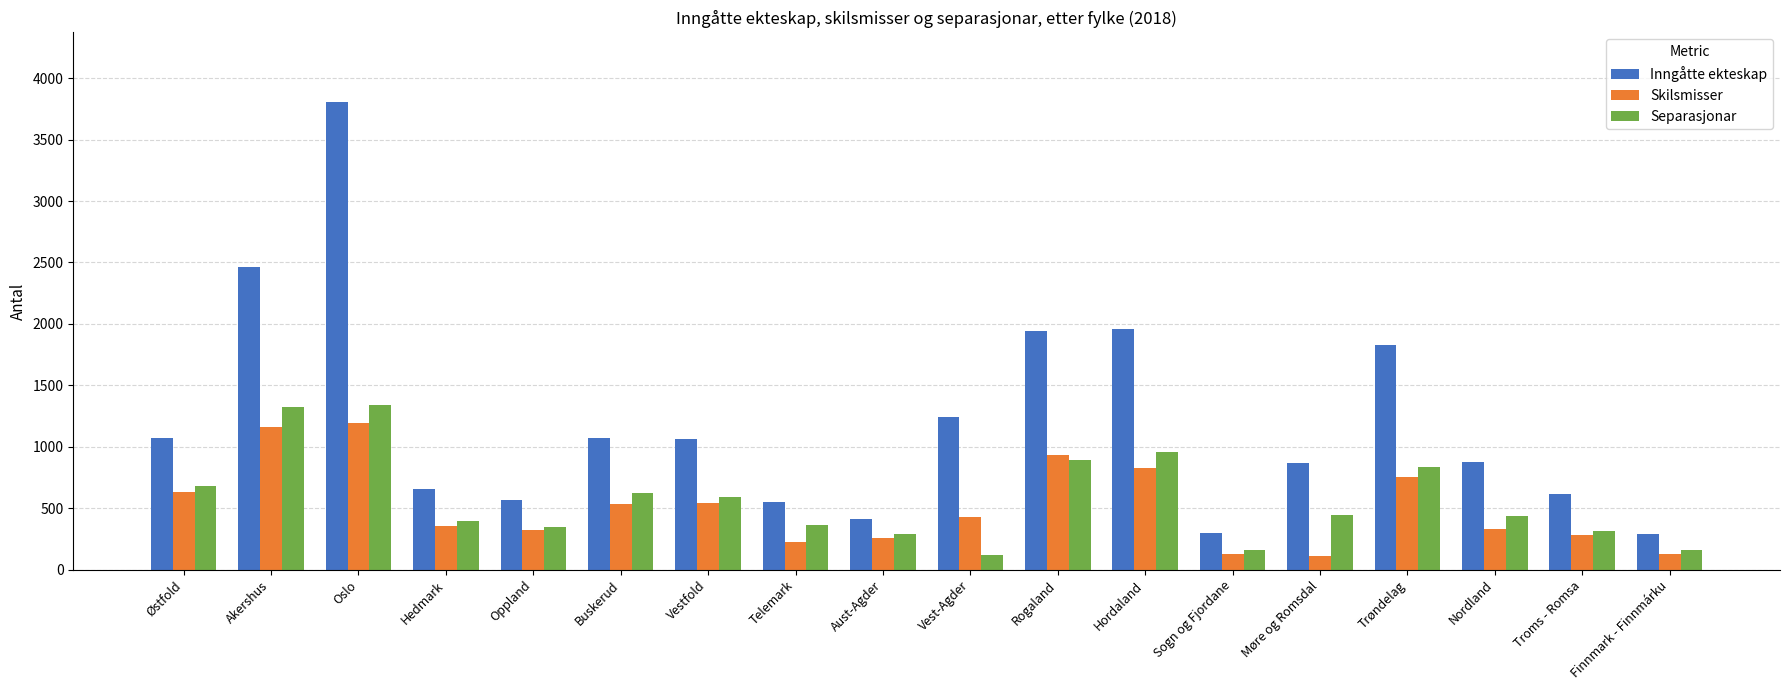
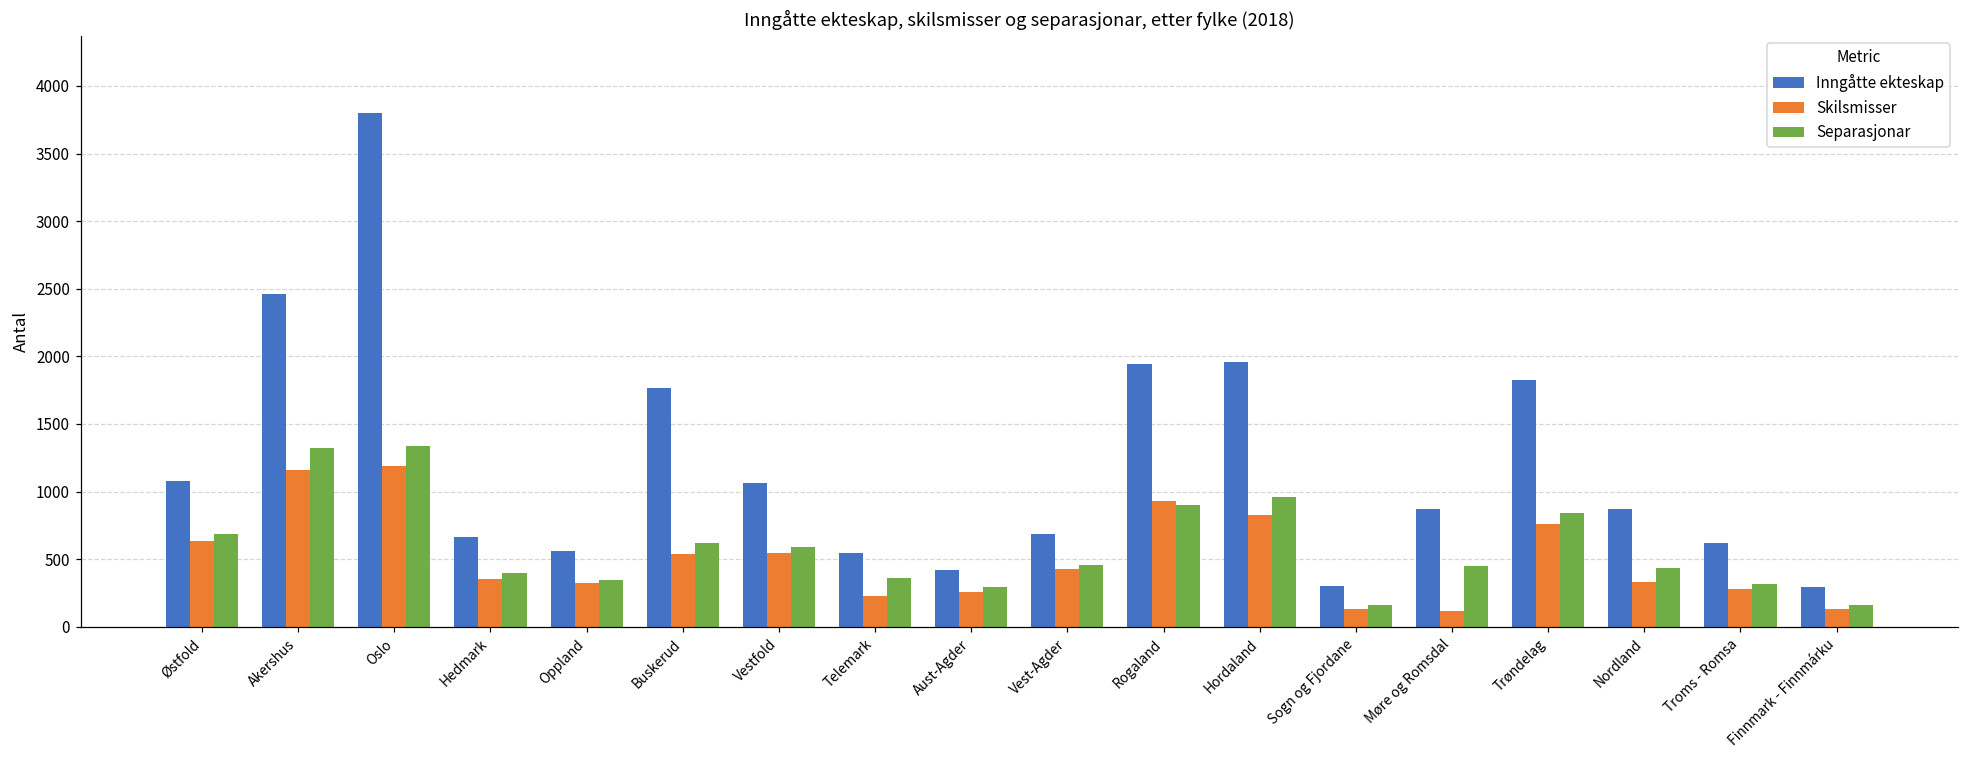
  {
    "Inngåtte ekteskap": {
      "Østfold": 1080,
      "Akershus": 2460,
      "Oslo": 3800,
      "Hedmark": 660,
      "Oppland": 560,
-     "Buskerud": 1070,
+     "Buskerud": 1760,
      "Vestfold": 1070,
      "Telemark": 550,
      "Aust-Agder": 420,
-     "Vest-Agder": 1240,
+     "Vest-Agder": 690,
      "Rogaland": 1950,
      "Hordaland": 1960,
      "Sogn og Fjordane": 300,
      "Møre og Romsdal": 870,
      "Trøndelag": 1830,
      "Nordland": 870,
      "Troms - Romsa": 620,
      "Finnmark - Finnmárku": 290
    },
    "Skilsmisser": {
      "Østfold": 630,
      "Akershus": 1160,
      "Oslo": 1190,
      "Hedmark": 350,
      "Oppland": 330,
      "Buskerud": 540,
      "Vestfold": 540,
      "Telemark": 230,
      "Aust-Agder": 260,
      "Vest-Agder": 430,
      "Rogaland": 930,
      "Hordaland": 830,
      "Sogn og Fjordane": 130,
      "Møre og Romsdal": 120,
      "Trøndelag": 760,
      "Nordland": 330,
      "Troms - Romsa": 280,
      "Finnmark - Finnmárku": 130
    },
    "Separasjonar": {
      "Østfold": 690,
      "Akershus": 1320,
      "Oslo": 1340,
      "Hedmark": 400,
      "Oppland": 350,
      "Buskerud": 620,
      "Vestfold": 590,
      "Telemark": 360,
      "Aust-Agder": 290,
-     "Vest-Agder": 120,
+     "Vest-Agder": 460,
      "Rogaland": 900,
      "Hordaland": 960,
      "Sogn og Fjordane": 160,
      "Møre og Romsdal": 450,
      "Trøndelag": 840,
      "Nordland": 430,
      "Troms - Romsa": 320,
      "Finnmark - Finnmárku": 160
    }
  }
